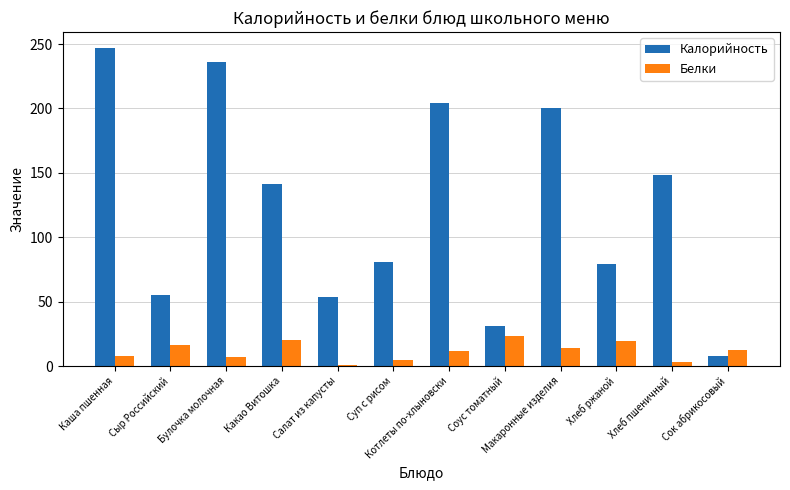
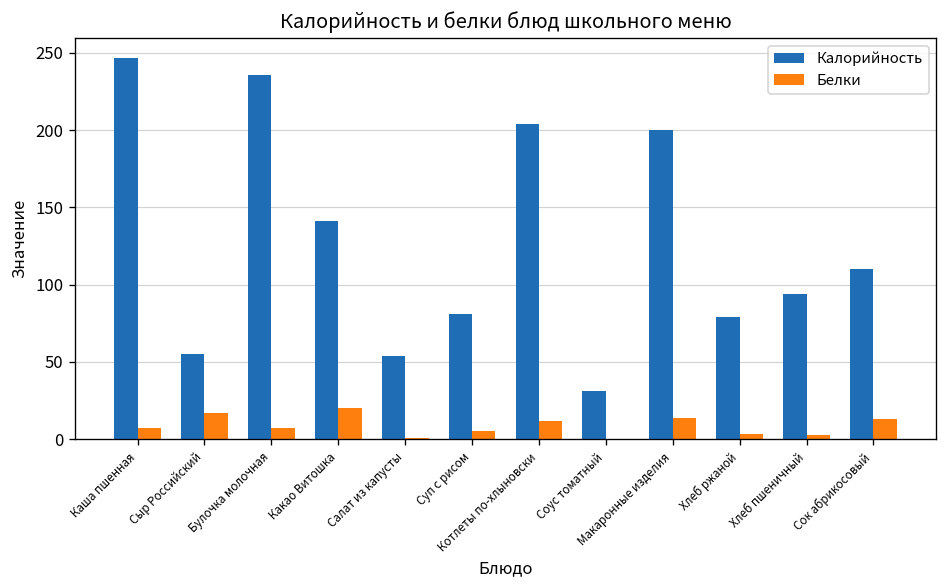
  {
    "Калорийность": {
      "Каша пшенная": 247,
      "Сыр Российский": 55,
      "Булочка молочная": 236,
      "Какао Витошка": 141,
      "Салат из капусты": 54,
      "Суп с рисом": 81,
      "Котлеты по-хлыновски": 204,
      "Соус томатный": 31,
      "Макаронные изделия": 200,
      "Хлеб ржаной": 79,
-     "Хлеб пшеничный": 148,
-     "Сок абрикосовый": 8
+     "Хлеб пшеничный": 94,
+     "Сок абрикосовый": 110
    },
    "Белки": {
      "Каша пшенная": 7,
      "Сыр Российский": 17,
      "Булочка молочная": 7,
      "Какао Витошка": 20,
      "Суп с рисом": 5,
      "Котлеты по-хлыновски": 12,
-     "Соус томатный": 23,
+     "Соус томатный": 0,
      "Макаронные изделия": 14,
-     "Хлеб ржаной": 19,
+     "Хлеб ржаной": 3,
      "Хлеб пшеничный": 3,
      "Сок абрикосовый": 13
    }
  }
